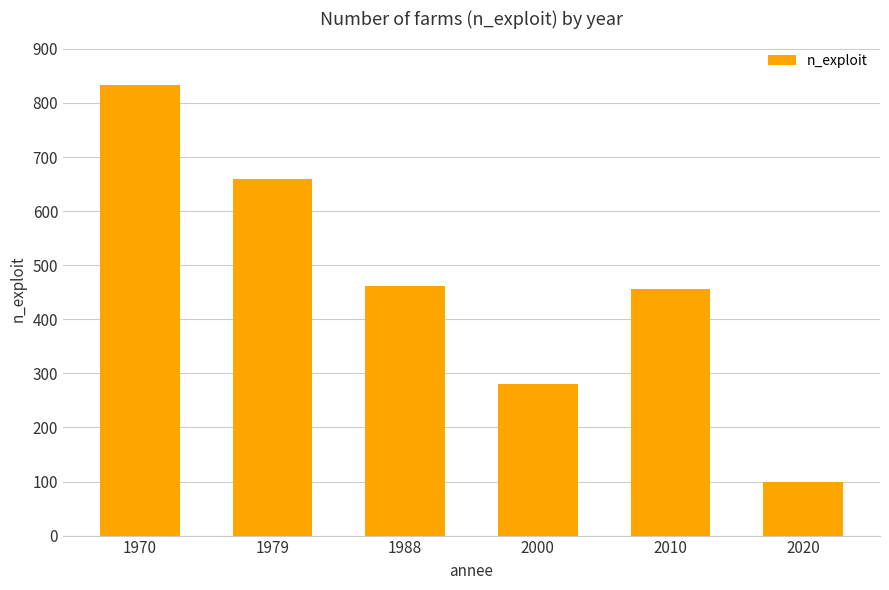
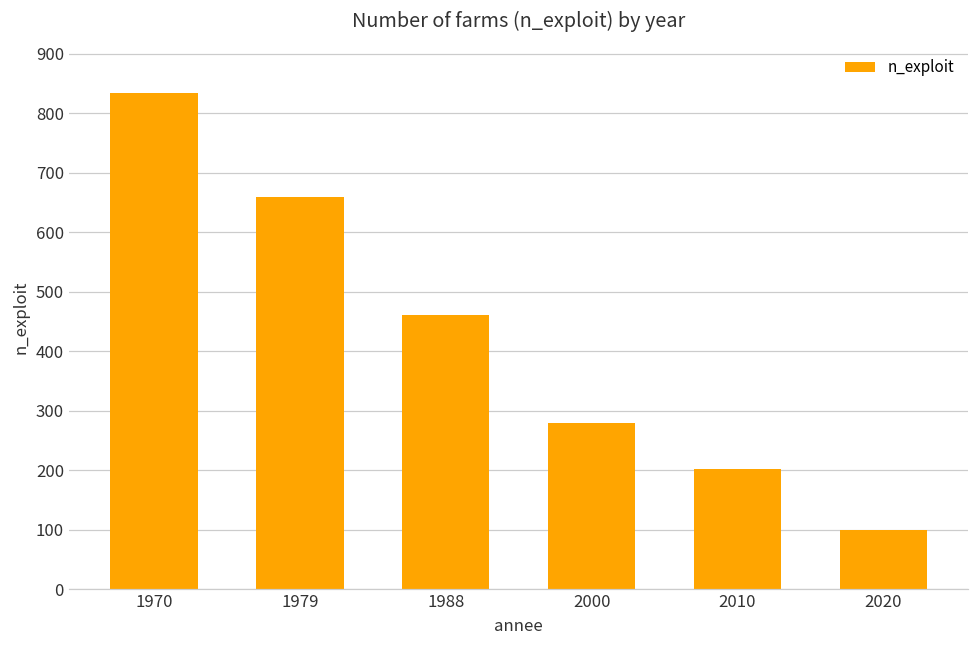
  {
    "1970": 830,
    "1979": 660,
    "1988": 460,
    "2000": 280,
-   "2010": 460,
+   "2010": 200,
    "2020": 100
  }
